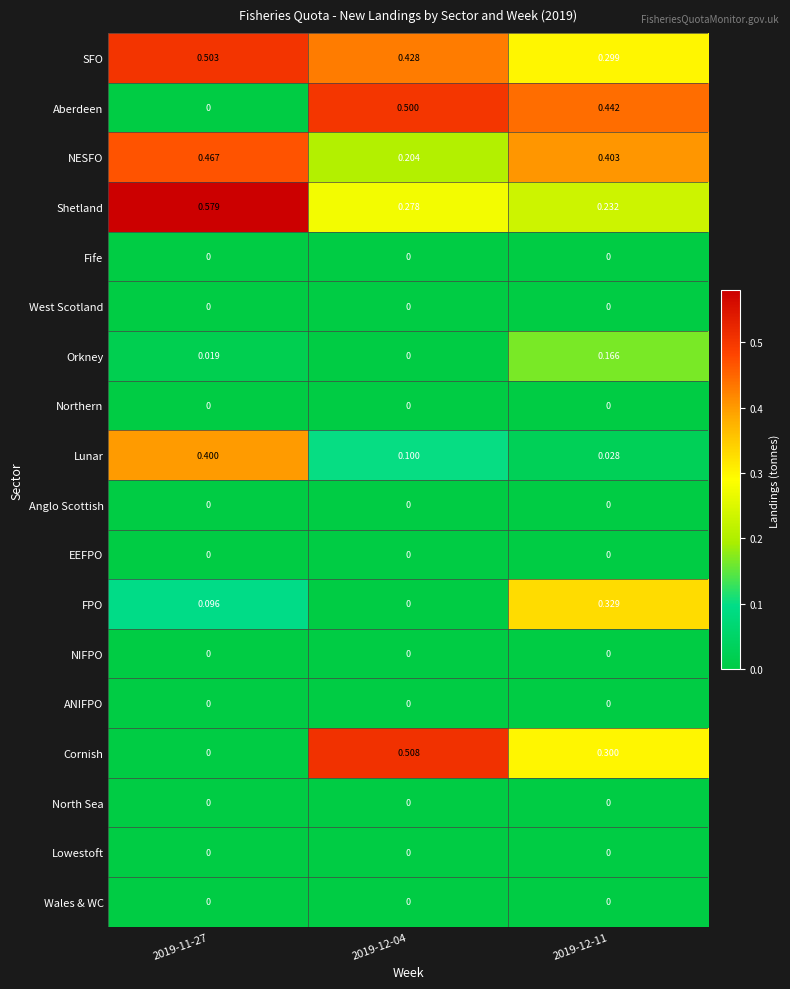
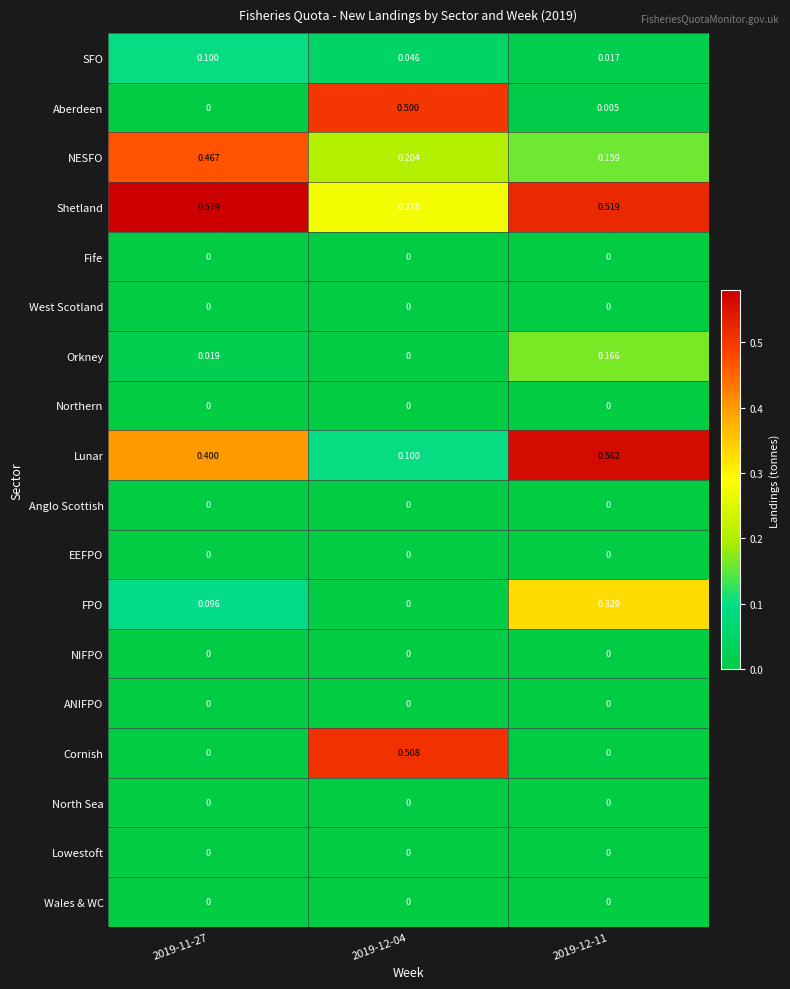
  {
    "SFO": {
-     "2019-11-27": 0.503,
-     "2019-12-04": 0.428,
-     "2019-12-11": 0.299
+     "2019-11-27": 0.100,
+     "2019-12-04": 0.046,
+     "2019-12-11": 0.017
    },
    "Aberdeen": {
      "2019-11-27": 0,
      "2019-12-04": 0.500,
-     "2019-12-11": 0.442
+     "2019-12-11": 0.005
    },
    "NESFO": {
      "2019-11-27": 0.467,
      "2019-12-04": 0.204,
-     "2019-12-11": 0.403
+     "2019-12-11": 0.159
    },
    "Shetland": {
      "2019-11-27": 0.579,
      "2019-12-04": 0.278,
-     "2019-12-11": 0.232
+     "2019-12-11": 0.519
    },
    "Fife": {
      "2019-11-27": 0,
      "2019-12-04": 0,
      "2019-12-11": 0
    },
    "West Scotland": {
      "2019-11-27": 0,
      "2019-12-04": 0,
      "2019-12-11": 0
    },
    "Orkney": {
      "2019-11-27": 0.019,
      "2019-12-04": 0,
      "2019-12-11": 0.166
    },
    "Northern": {
      "2019-11-27": 0,
      "2019-12-04": 0,
      "2019-12-11": 0
    },
    "Lunar": {
      "2019-11-27": 0.400,
      "2019-12-04": 0.100,
-     "2019-12-11": 0.028
+     "2019-12-11": 0.562
    },
    "Anglo Scottish": {
      "2019-11-27": 0,
      "2019-12-04": 0,
      "2019-12-11": 0
    },
    "EEFPO": {
      "2019-11-27": 0,
      "2019-12-04": 0,
      "2019-12-11": 0
    },
    "FPO": {
      "2019-11-27": 0.096,
      "2019-12-04": 0,
      "2019-12-11": 0.329
    },
    "NIFPO": {
      "2019-11-27": 0,
      "2019-12-04": 0,
      "2019-12-11": 0
    },
    "ANIFPO": {
      "2019-11-27": 0,
      "2019-12-04": 0,
      "2019-12-11": 0
    },
    "Cornish": {
      "2019-11-27": 0,
      "2019-12-04": 0.508,
-     "2019-12-11": 0.300
+     "2019-12-11": 0
    },
    "North Sea": {
      "2019-11-27": 0,
      "2019-12-04": 0,
      "2019-12-11": 0
    },
    "Lowestoft": {
      "2019-11-27": 0,
      "2019-12-04": 0,
      "2019-12-11": 0
    },
    "Wales & WC": {
      "2019-11-27": 0,
      "2019-12-04": 0,
      "2019-12-11": 0
    }
  }
